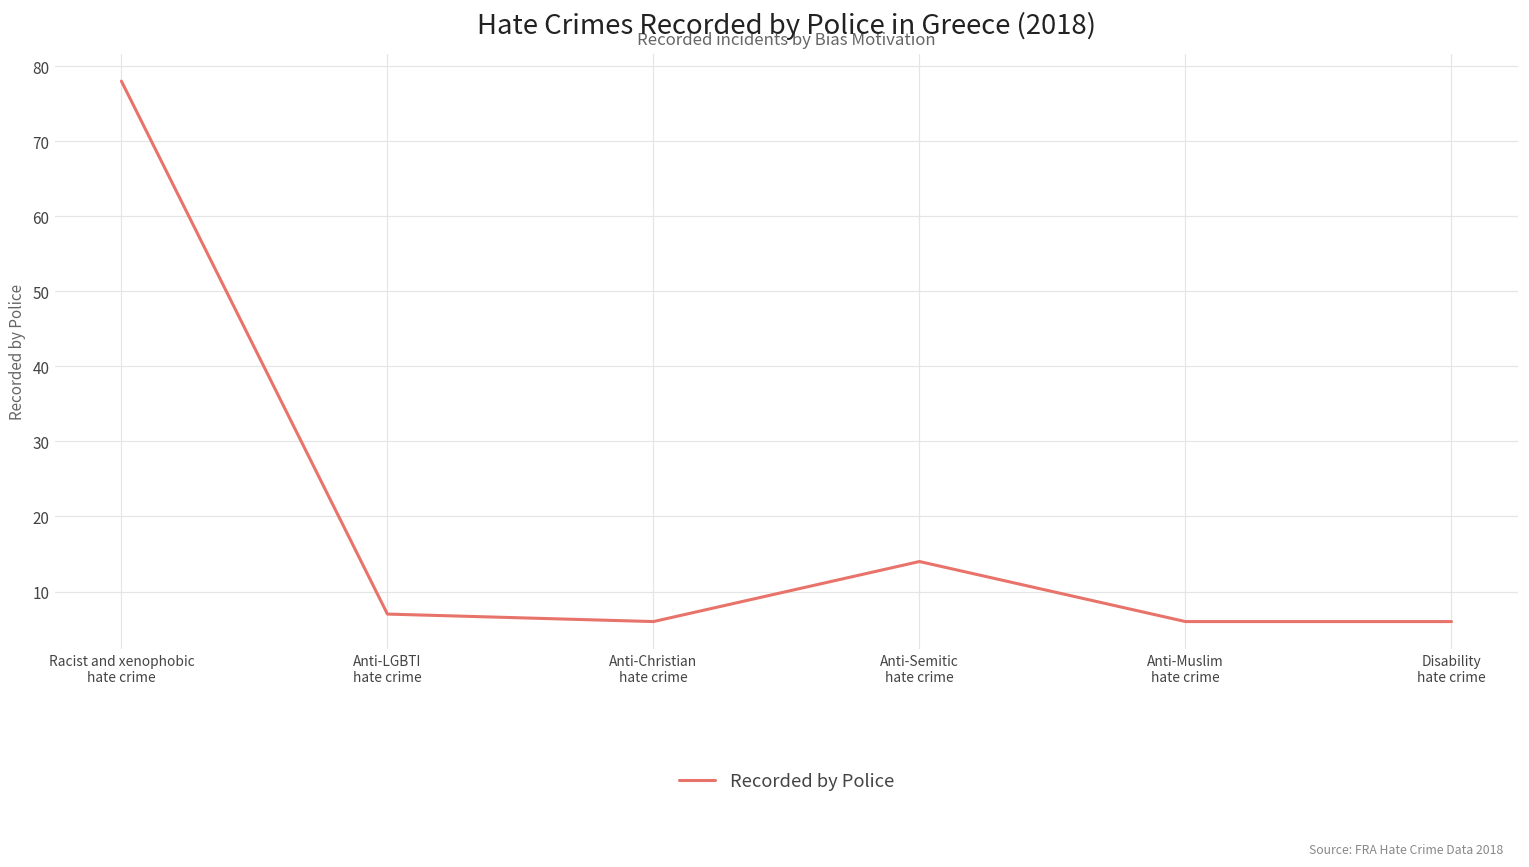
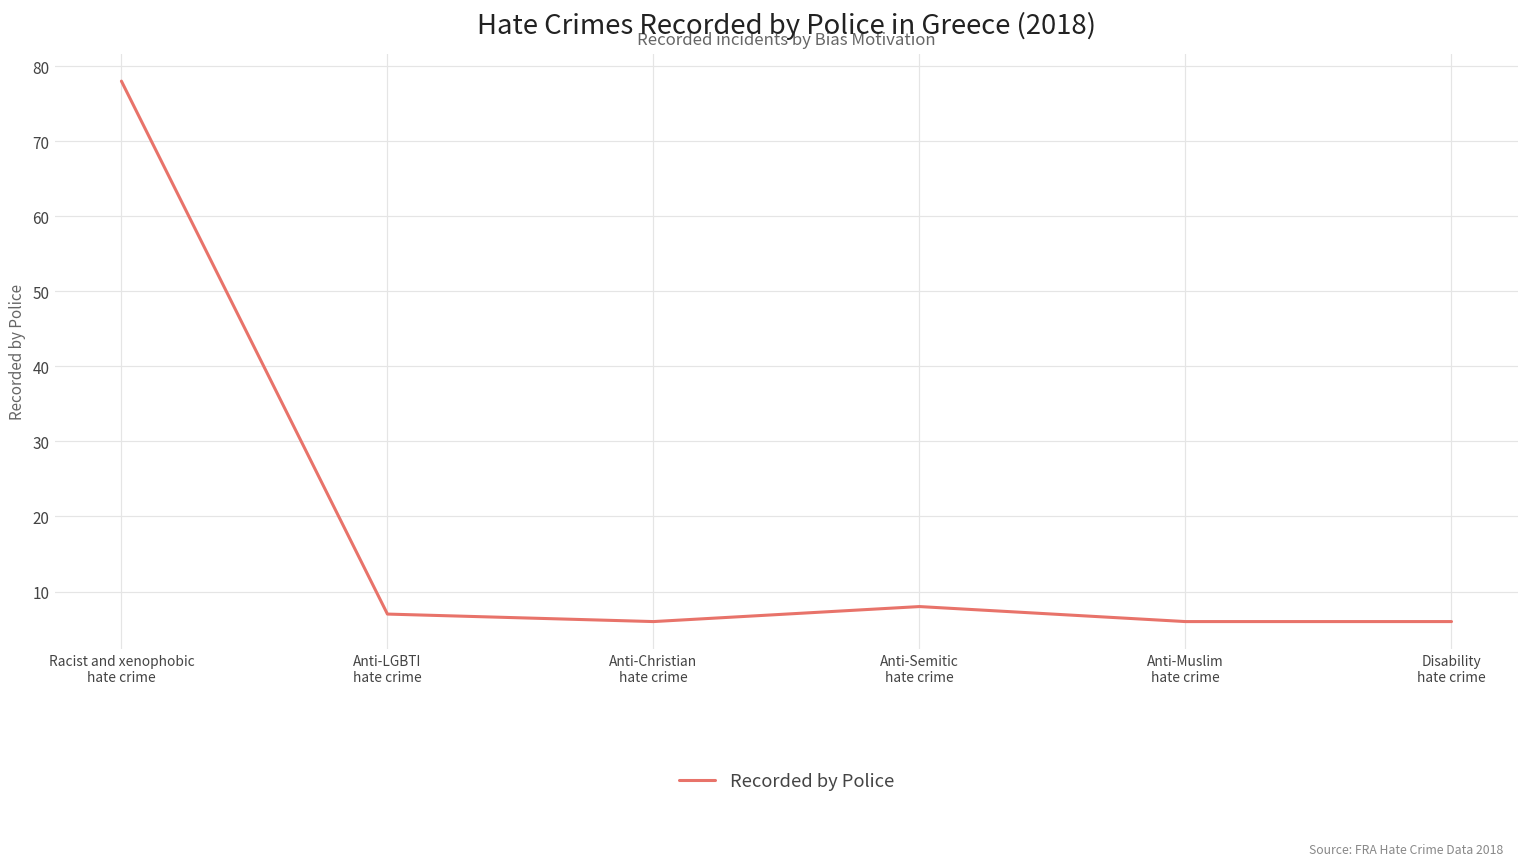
  {
    "Racist and xenophobic hate crime": 78,
    "Anti-LGBTI hate crime": 7,
    "Anti-Christian hate crime": 6,
-   "Anti-Semitic hate crime": 14,
+   "Anti-Semitic hate crime": 8,
    "Anti-Muslim hate crime": 6,
    "Disability hate crime": 6
  }
